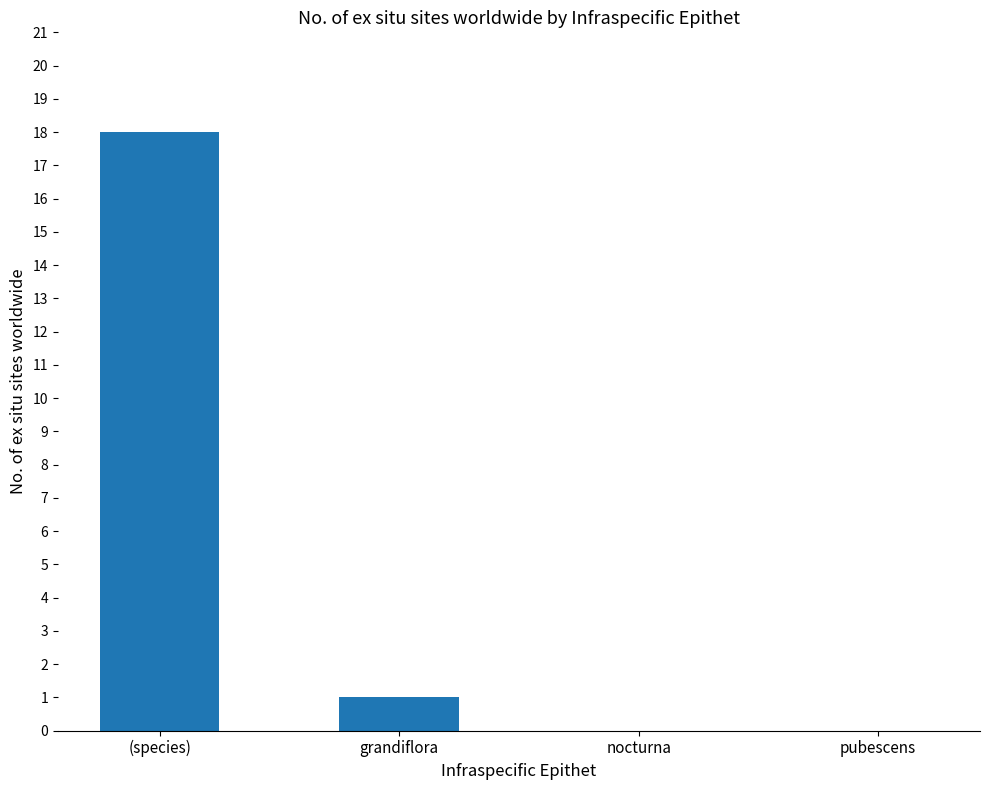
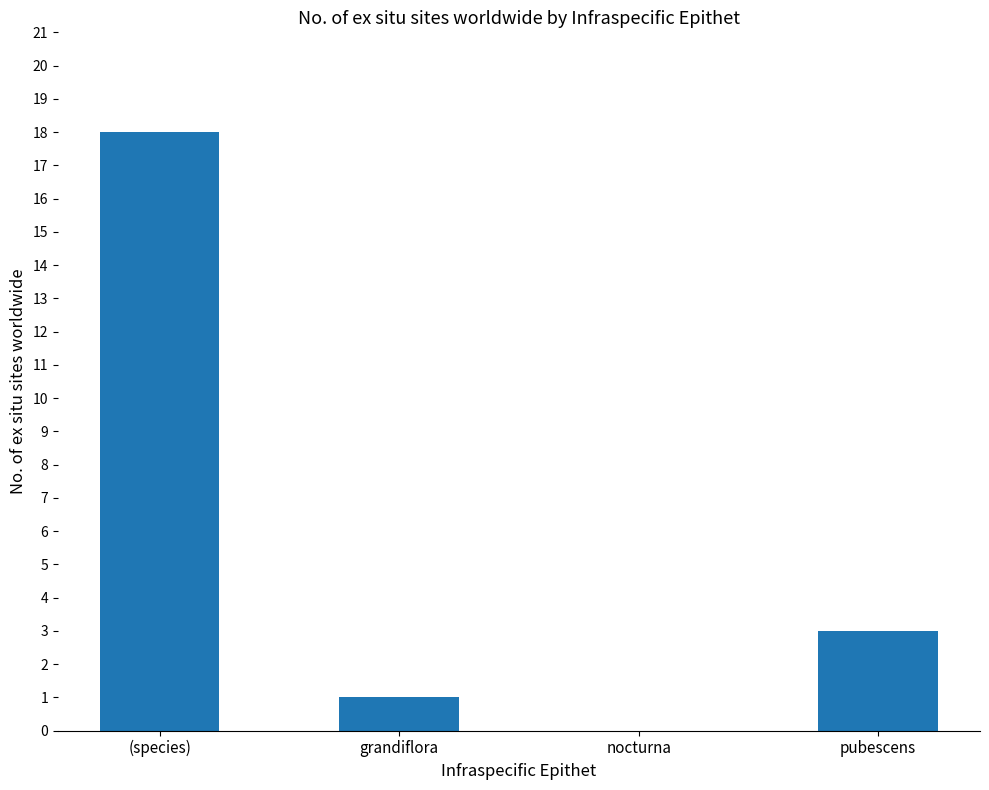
  {
    "(species)": 18,
    "grandiflora": 1,
    "nocturna": 0,
-   "pubescens": 0
+   "pubescens": 3
  }
